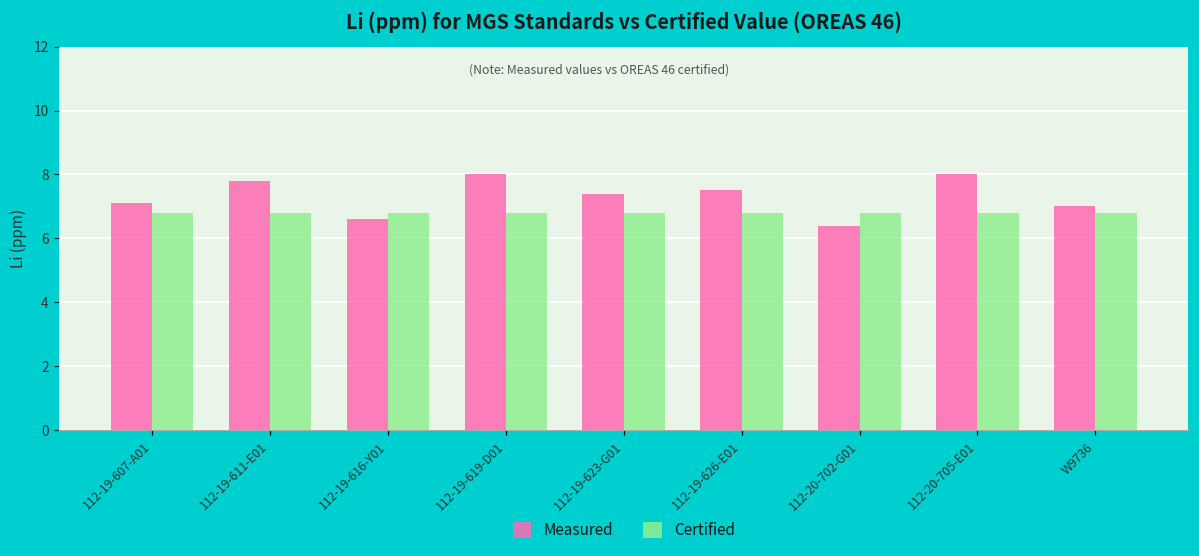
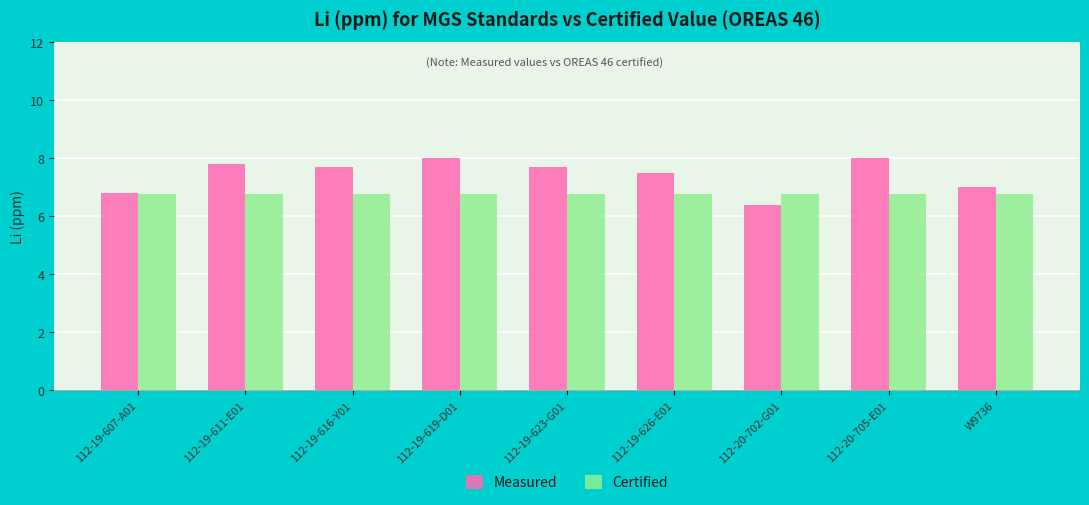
  {
    "Measured": {
-     "112-19-607-A01": 7.1,
+     "112-19-607-A01": 6.8,
      "112-19-611-E01": 7.8,
-     "112-19-616-Y01": 6.6,
+     "112-19-616-Y01": 7.7,
      "112-19-619-D01": 8.0,
-     "112-19-623-G01": 7.4,
+     "112-19-623-G01": 7.7,
      "112-19-626-E01": 7.5,
      "112-20-702-G01": 6.4,
      "112-20-705-E01": 8.0,
      "W9736": 7.0
    },
    "Certified": {
      "112-19-607-A01": 6.8,
      "112-19-611-E01": 6.8,
      "112-19-616-Y01": 6.8,
      "112-19-619-D01": 6.8,
      "112-19-623-G01": 6.8,
      "112-19-626-E01": 6.8,
      "112-20-702-G01": 6.8,
      "112-20-705-E01": 6.8,
      "W9736": 6.8
    }
  }
